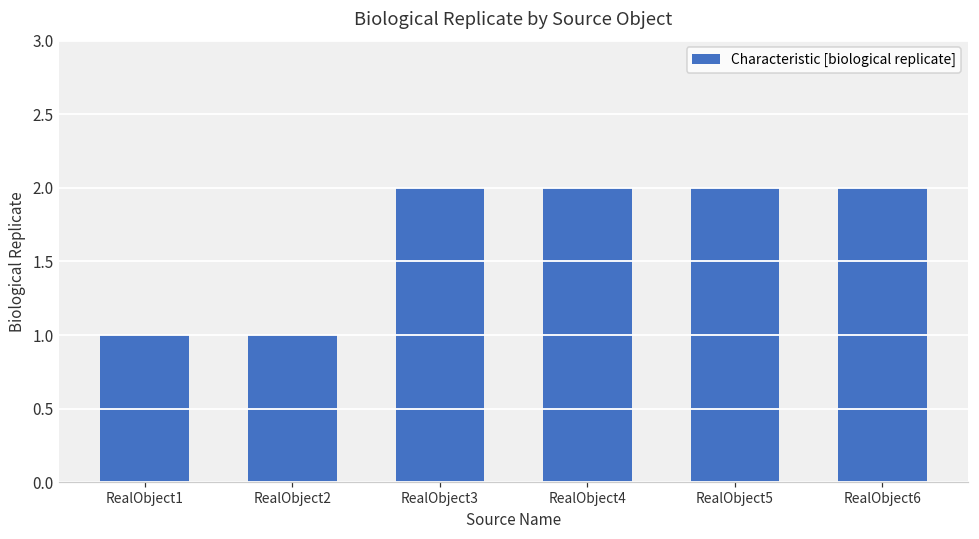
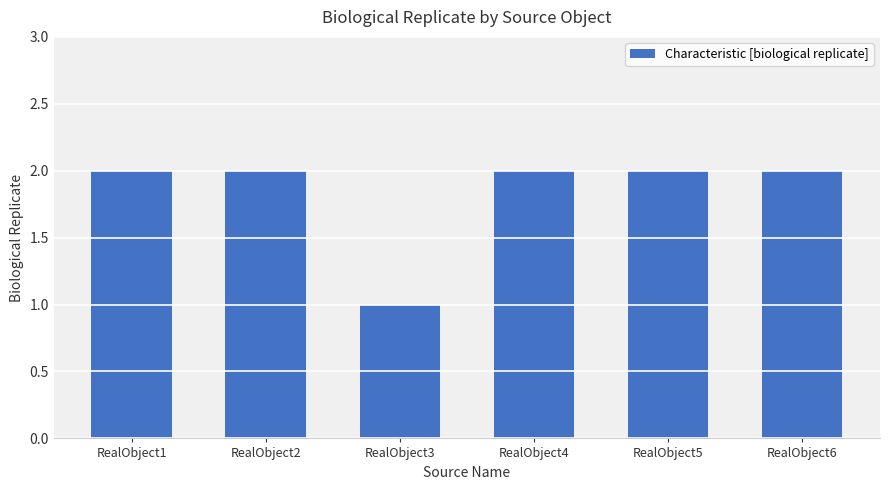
  {
-   "RealObject1": 1,
-   "RealObject2": 1,
-   "RealObject3": 2,
+   "RealObject1": 2,
+   "RealObject2": 2,
+   "RealObject3": 1,
    "RealObject4": 2,
    "RealObject5": 2,
    "RealObject6": 2
  }
